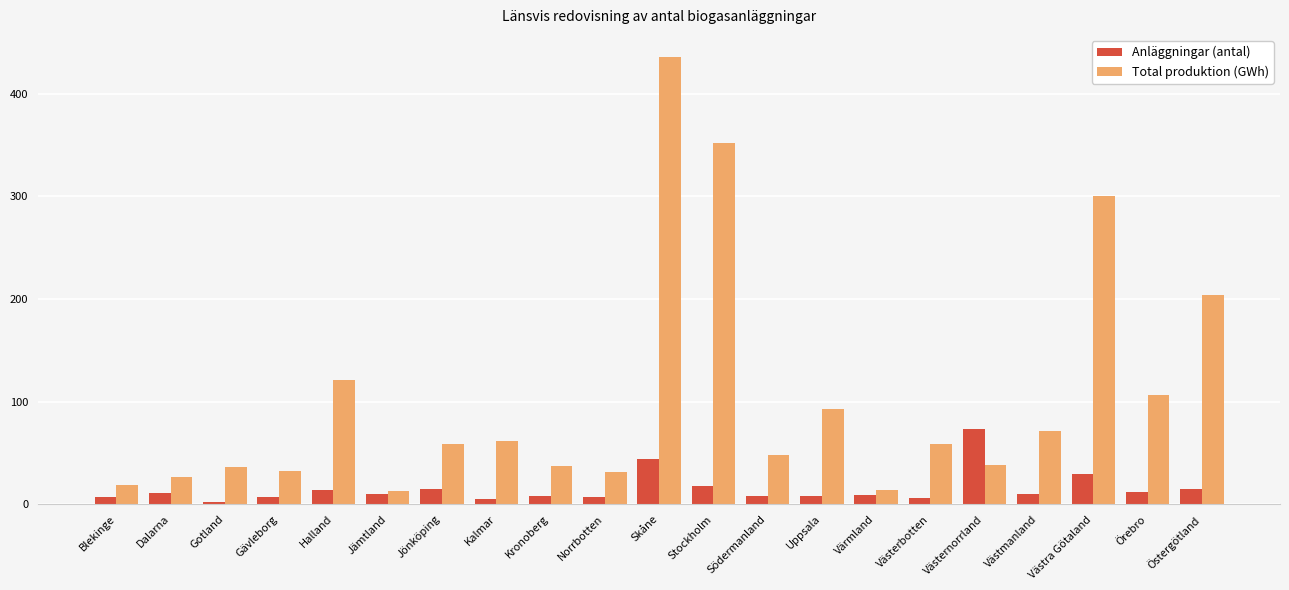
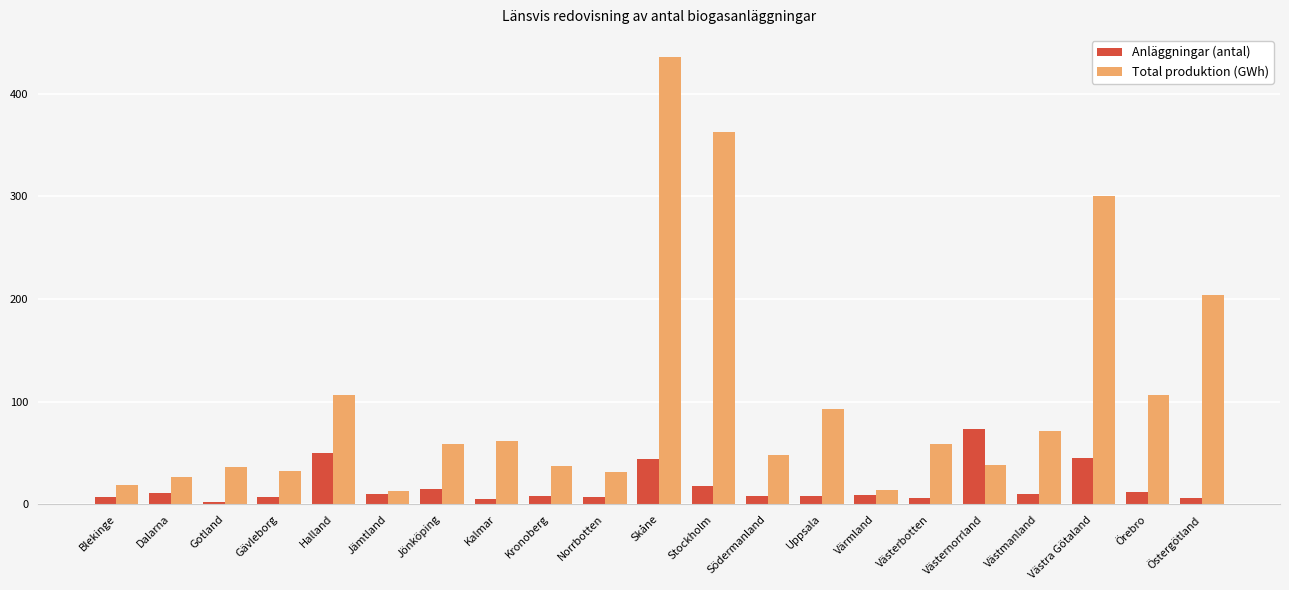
  {
    "Anläggningar (antal)": {
      "Blekinge": 7,
      "Dalarna": 11,
      "Gävleborg": 7,
-     "Halland": 14,
+     "Halland": 50,
      "Jämtland": 10,
      "Jönköping": 15,
      "Kalmar": 5,
      "Kronoberg": 8,
      "Norrbotten": 7,
      "Skåne": 44,
      "Stockholm": 18,
      "Södermanland": 8,
      "Uppsala": 8,
      "Värmland": 9,
      "Västerbotten": 6,
      "Västernorrland": 73,
      "Västmanland": 10,
-     "Västra Götaland": 30,
+     "Västra Götaland": 45,
      "Örebro": 12,
-     "Östergötland": 15
+     "Östergötland": 6
    },
    "Total produktion (GWh)": {
      "Blekinge": 18,
      "Dalarna": 27,
      "Gotland": 37,
      "Gävleborg": 33,
-     "Halland": 121,
+     "Halland": 107,
      "Jämtland": 13,
      "Jönköping": 58,
      "Kalmar": 61,
      "Kronoberg": 37,
      "Norrbotten": 32,
      "Skåne": 435,
-     "Stockholm": 352,
+     "Stockholm": 362,
      "Södermanland": 48,
      "Uppsala": 93,
      "Värmland": 14,
      "Västerbotten": 59,
      "Västernorrland": 39,
      "Västmanland": 72,
      "Västra Götaland": 300,
      "Örebro": 107,
      "Östergötland": 204
    }
  }
